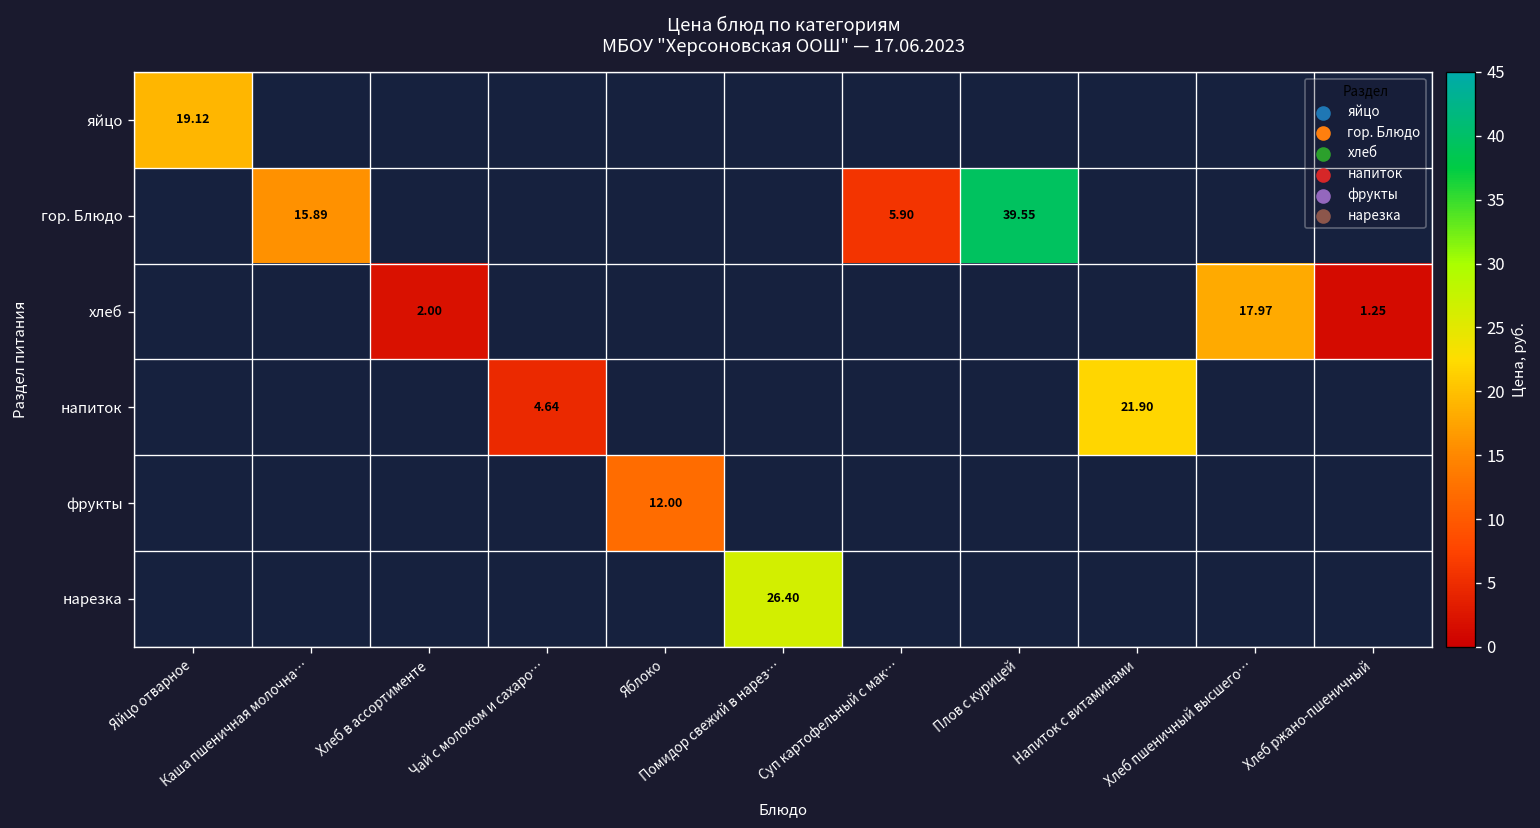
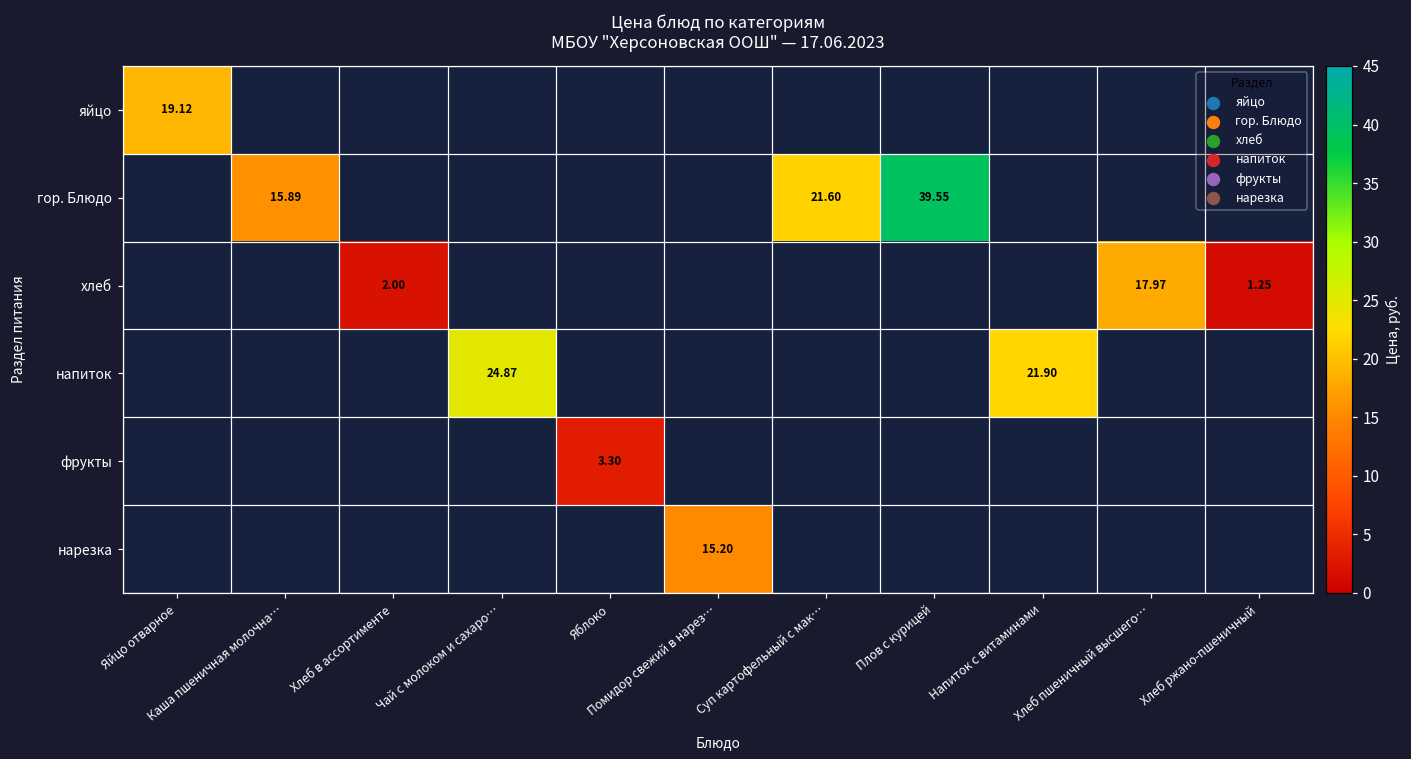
  {
    "яйцо": {
      "Яйцо отварное": 19.12
    },
    "гор. Блюдо": {
      "Каша пшеничная молочна…": 15.89,
-     "Суп картофельный с мак…": 5.90,
+     "Суп картофельный с мак…": 21.60,
      "Плов с курицей": 39.55
    },
    "хлеб": {
      "Хлеб в ассортименте": 2.00,
      "Хлеб пшеничный высшего…": 17.97,
      "Хлеб ржано-пшеничный": 1.25
    },
    "напиток": {
-     "Чай с молоком и сахаро…": 4.64,
+     "Чай с молоком и сахаро…": 24.87,
      "Напиток с витаминами": 21.90
    },
    "фрукты": {
-     "Яблоко": 12.00
+     "Яблоко": 3.30
    },
    "нарезка": {
-     "Помидор свежий в нарез…": 26.40
+     "Помидор свежий в нарез…": 15.20
    }
  }
